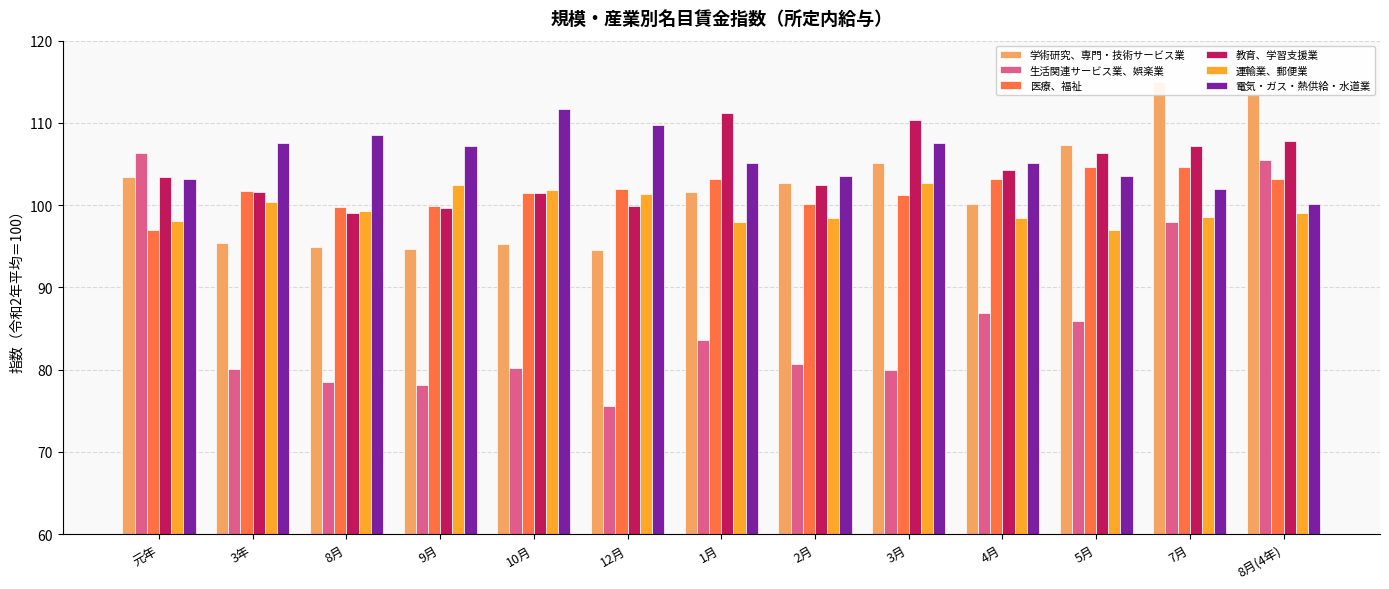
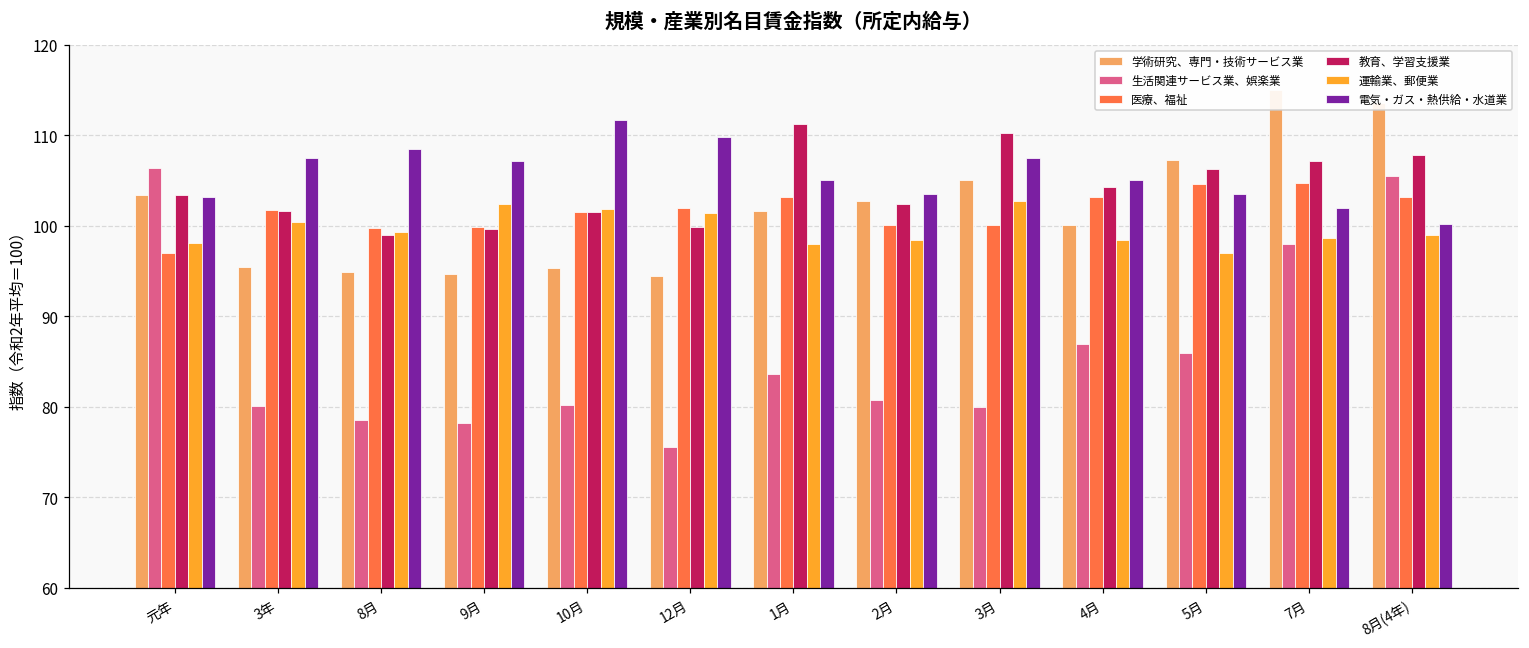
  {
    "生活関連サービス業、娯楽業": {
      "元年": 106,
      "3年": 80,
      "8月": 79,
      "9月": 78,
      "10月": 80,
      "12月": 76,
      "1月": 84,
      "2月": 81,
      "3月": 80,
      "4月": 87,
      "5月": 86,
      "7月": 98,
      "8月(4年)": 106
    },
    "医療、福祉": {
      "元年": 97,
      "3年": 102,
      "8月": 100,
      "9月": 100,
      "10月": 102,
      "12月": 102,
      "1月": 103,
      "2月": 100,
-     "3月": 101,
+     "3月": 100,
      "4月": 103,
      "5月": 105,
      "7月": 105,
      "8月(4年)": 103
    },
    "教育、学習支援業": {
      "元年": 103,
      "3年": 102,
      "8月": 99,
      "9月": 100,
      "10月": 102,
      "12月": 100,
      "1月": 111,
      "2月": 102,
      "3月": 110,
      "4月": 104,
      "5月": 106,
      "7月": 107,
      "8月(4年)": 108
    },
    "電気・ガス・熱供給・水道業": {
      "元年": 103,
      "3年": 108,
      "8月": 109,
      "9月": 107,
      "10月": 112,
      "12月": 110,
      "1月": 105,
      "2月": 104,
      "3月": 108,
      "4月": 105,
      "5月": 104,
      "7月": 102,
      "8月(4年)": 100
    }
  }
